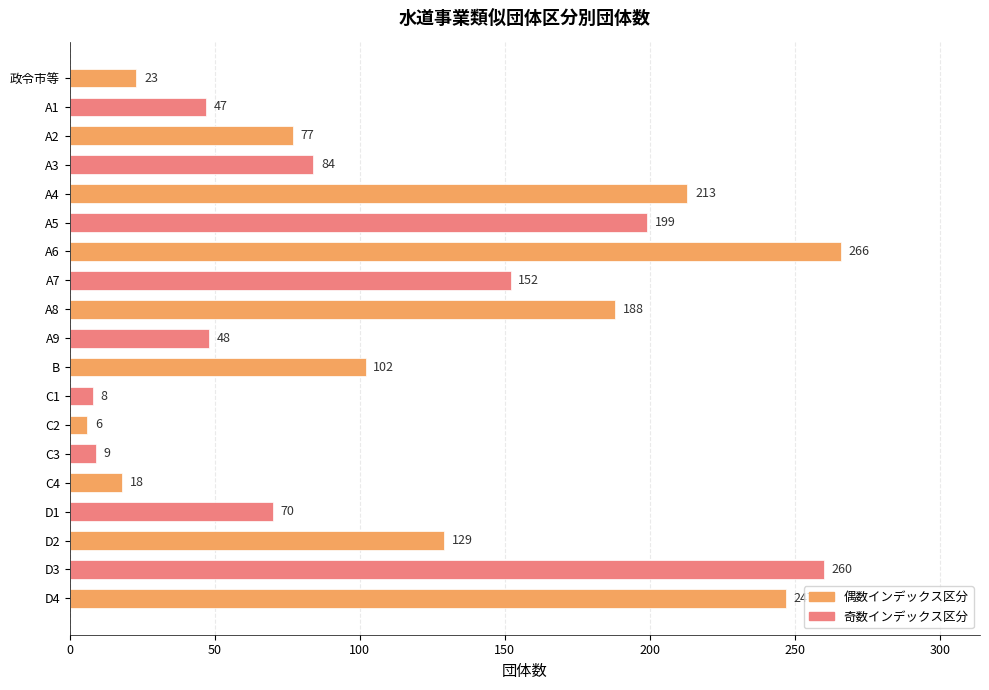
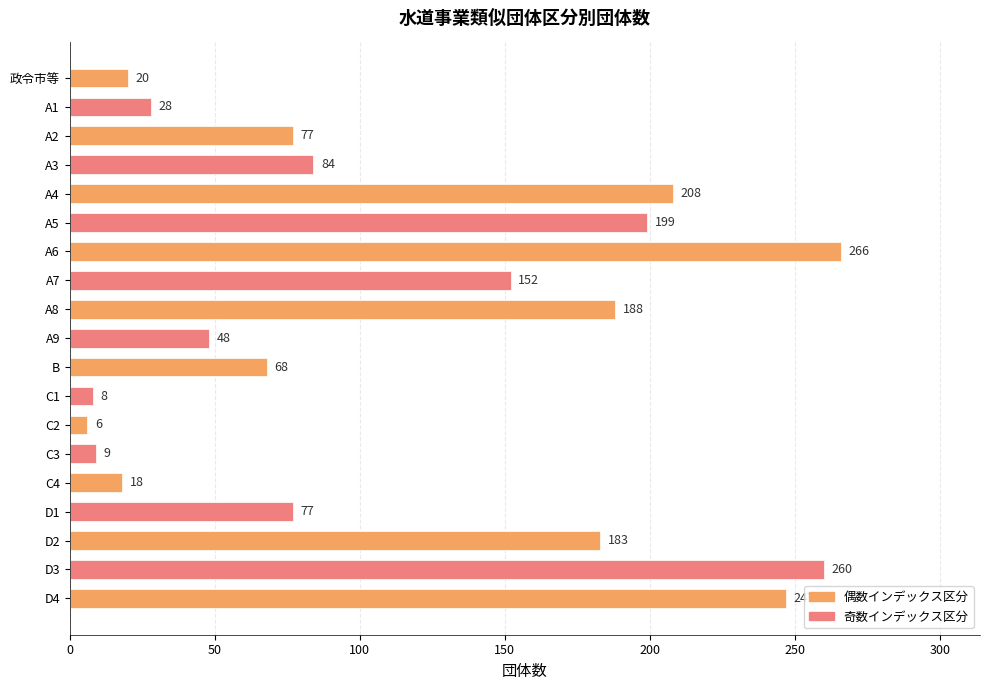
  {
-   "政令市等": 23,
-   "A1": 47,
+   "政令市等": 20,
+   "A1": 28,
    "A2": 77,
    "A3": 84,
-   "A4": 213,
+   "A4": 208,
    "A5": 199,
    "A6": 266,
    "A7": 152,
    "A8": 188,
    "A9": 48,
-   "B": 102,
+   "B": 68,
    "C1": 8,
    "C2": 6,
    "C3": 9,
    "C4": 18,
-   "D1": 70,
-   "D2": 129,
+   "D1": 77,
+   "D2": 183,
    "D3": 260
  }
